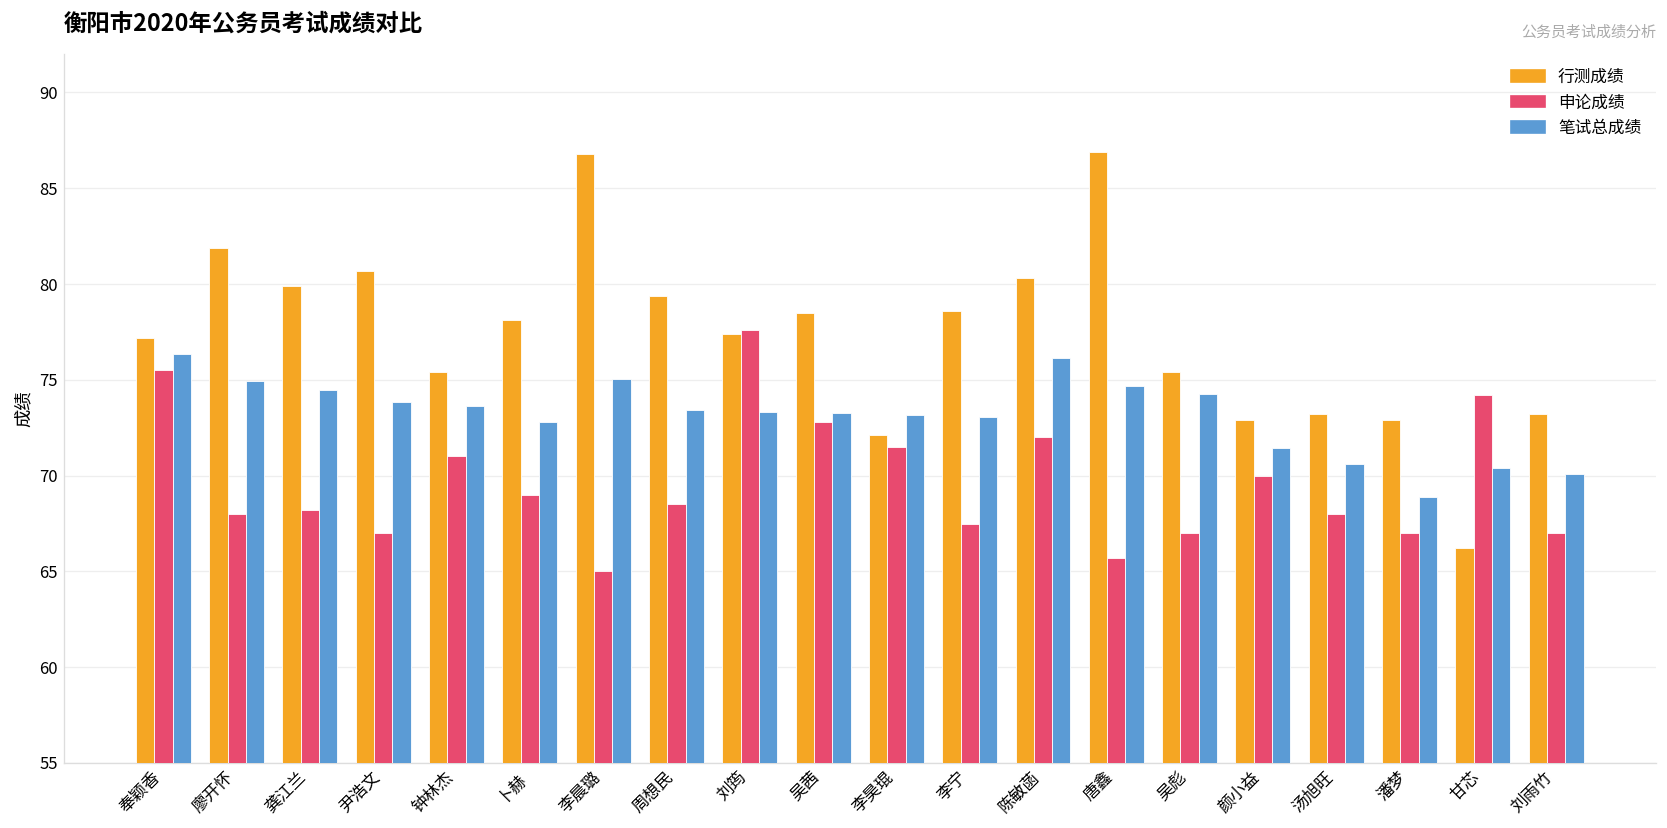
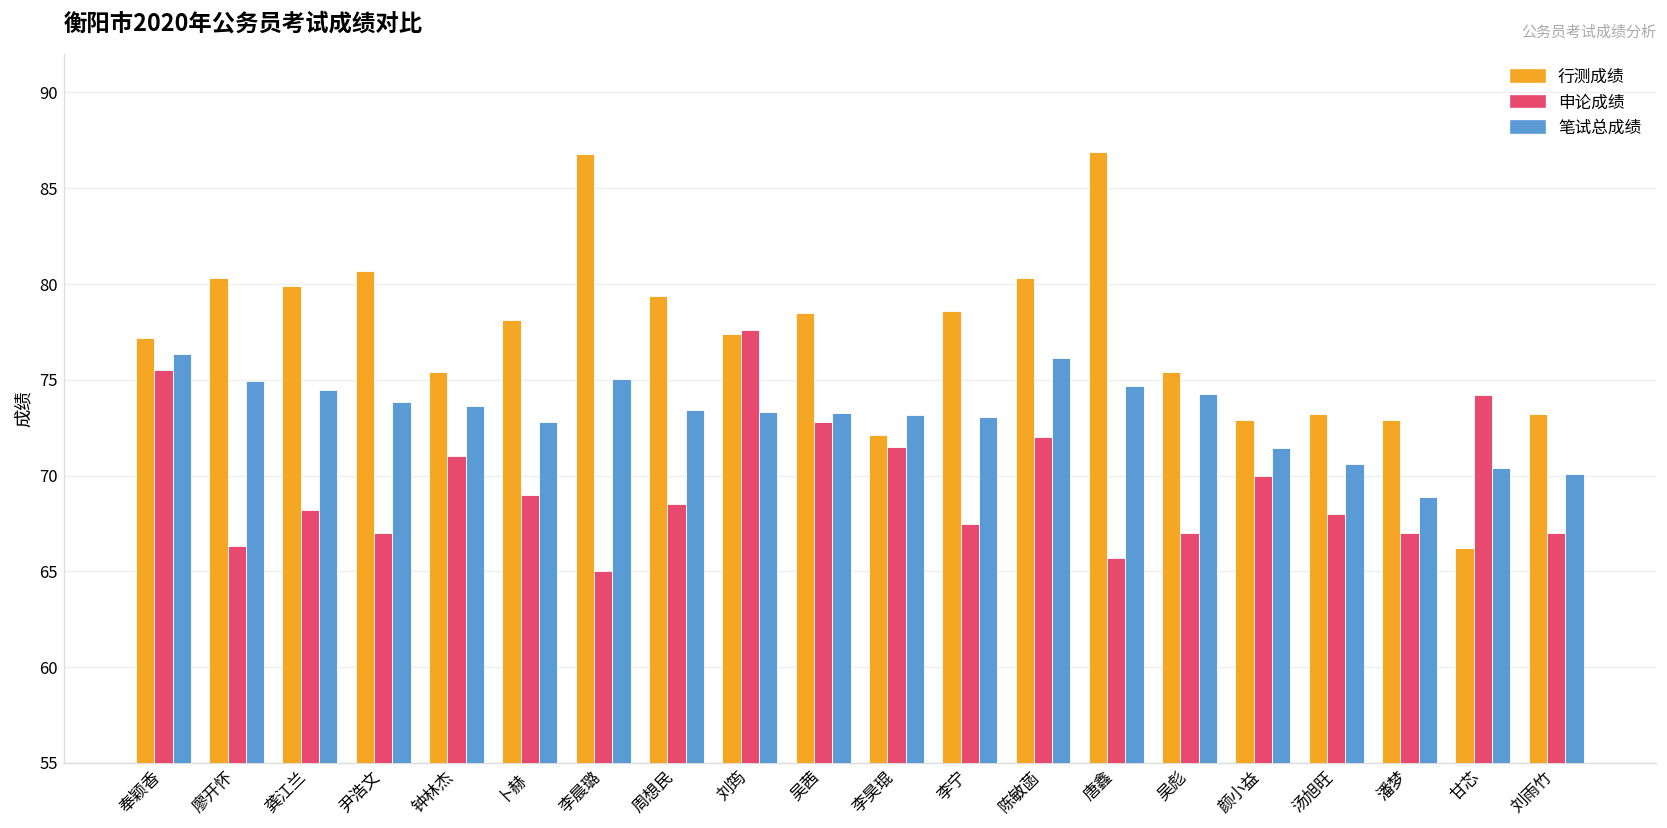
  {
    "行测成绩": {
      "奉颖香": 77.2,
-     "廖开怀": 81.9,
+     "廖开怀": 80.3,
      "龚江兰": 79.9,
      "尹浩文": 80.7,
      "钟林杰": 75.4,
      "卜赫": 78.1,
      "李晨璐": 86.8,
      "周想民": 79.4,
      "刘筠": 77.4,
      "吴茜": 78.5,
      "李昊琨": 72.1,
      "李宁": 78.6,
      "陈敏菡": 80.3,
      "唐鑫": 86.9,
      "吴彪": 75.4,
      "颜小益": 72.9,
      "汤旭旺": 73.2,
      "潘梦": 72.9,
      "甘芯": 66.2,
      "刘雨竹": 73.2
    },
    "申论成绩": {
      "奉颖香": 75.5,
-     "廖开怀": 68.0,
+     "廖开怀": 66.3,
      "龚江兰": 68.2,
      "尹浩文": 67.0,
      "钟林杰": 71.0,
      "卜赫": 69.0,
      "李晨璐": 65.0,
      "周想民": 68.5,
      "刘筠": 77.6,
      "吴茜": 72.8,
      "李昊琨": 71.5,
      "李宁": 67.5,
      "陈敏菡": 72.0,
      "唐鑫": 65.7,
      "吴彪": 67.0,
      "颜小益": 70.0,
      "汤旭旺": 68.0,
      "潘梦": 67.0,
      "甘芯": 74.2,
      "刘雨竹": 67.0
    },
    "笔试总成绩": {
      "奉颖香": 76.4,
      "廖开怀": 75.0,
      "龚江兰": 74.5,
      "尹浩文": 73.9,
      "钟林杰": 73.7,
      "卜赫": 72.8,
      "李晨璐": 75.1,
      "周想民": 73.4,
      "刘筠": 73.3,
      "吴茜": 73.3,
      "李昊琨": 73.2,
      "李宁": 73.1,
      "陈敏菡": 76.2,
      "唐鑫": 74.7,
      "吴彪": 74.3,
      "颜小益": 71.5,
      "汤旭旺": 70.6,
      "潘梦": 68.9,
      "甘芯": 70.4,
      "刘雨竹": 70.1
    }
  }
